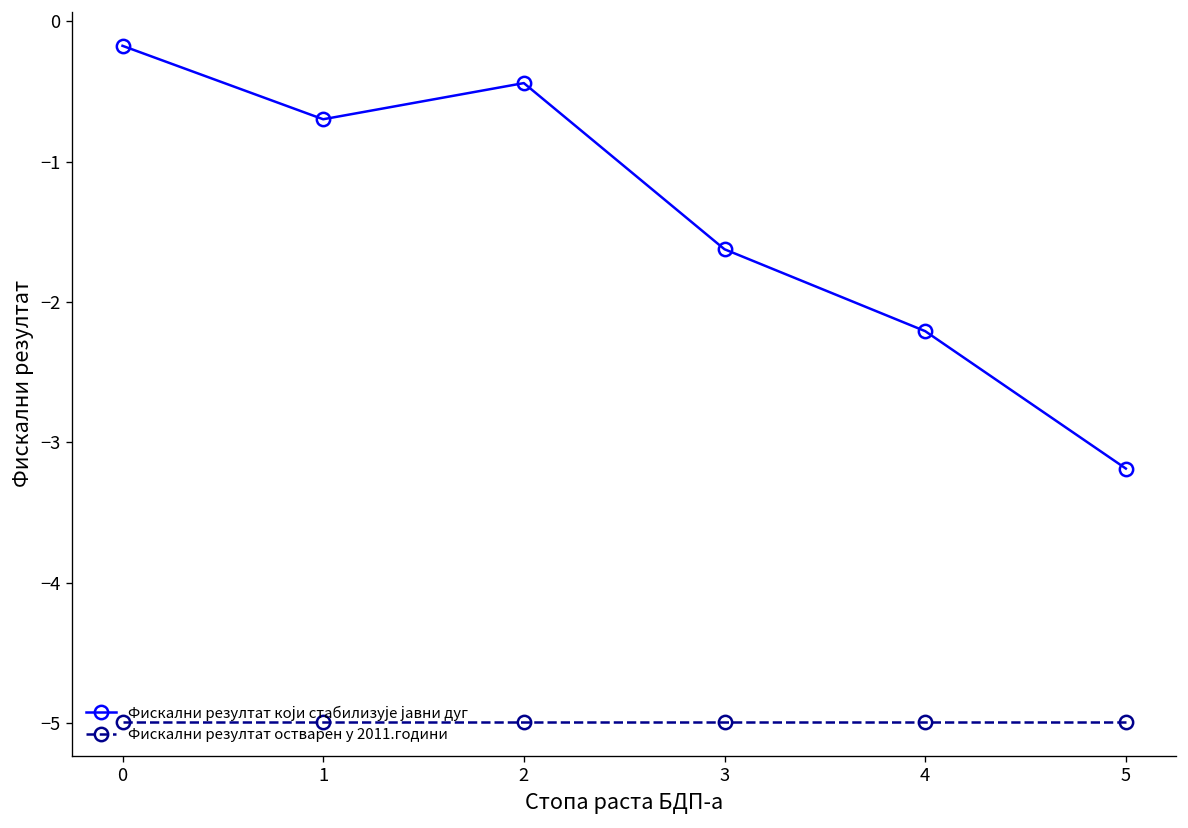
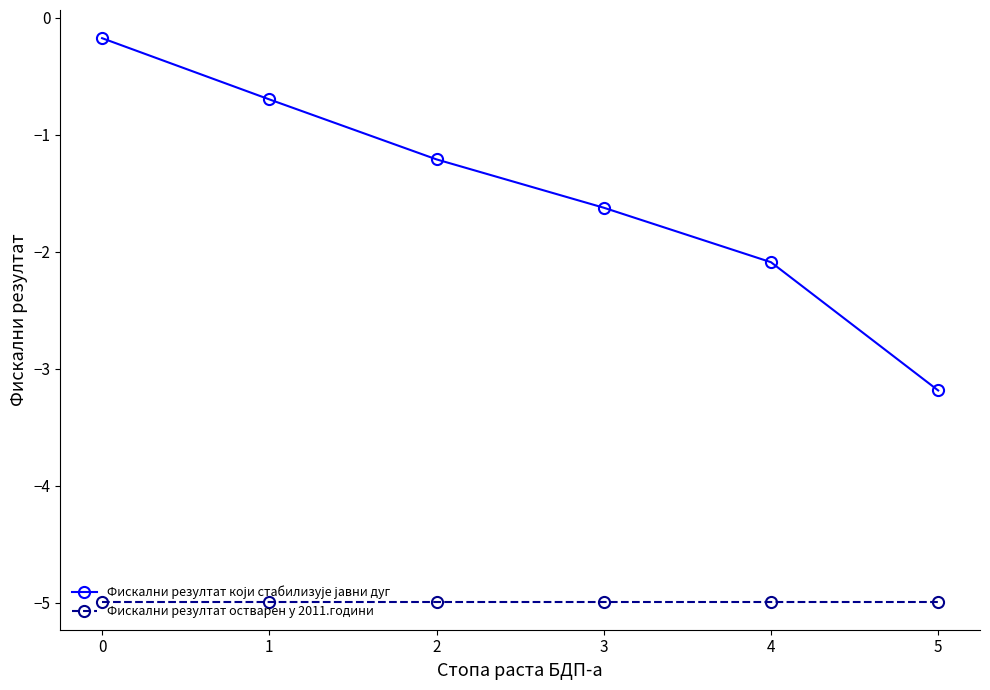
  {
    "Фискални резултат који стабилизује јавни дуг": {
      "0": -0.18,
      "1": -0.70,
-     "2": -0.44,
+     "2": -1.21,
      "3": -1.62,
-     "4": -2.21,
+     "4": -2.09,
      "5": -3.19
    },
    "Фискални резултат остварен у 2011.години": {
      "0": -4.99,
      "1": -4.99,
      "2": -4.99,
      "3": -4.99,
      "4": -4.99,
      "5": -4.99
    }
  }
